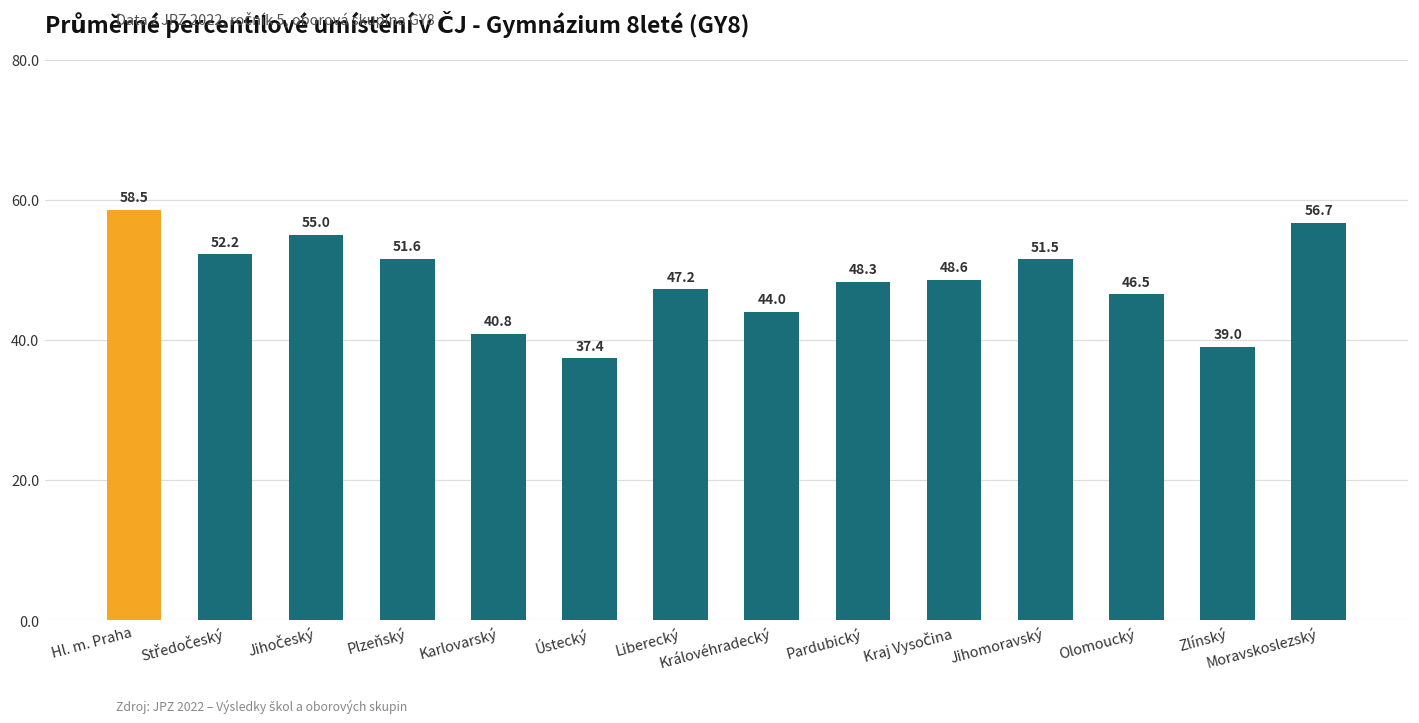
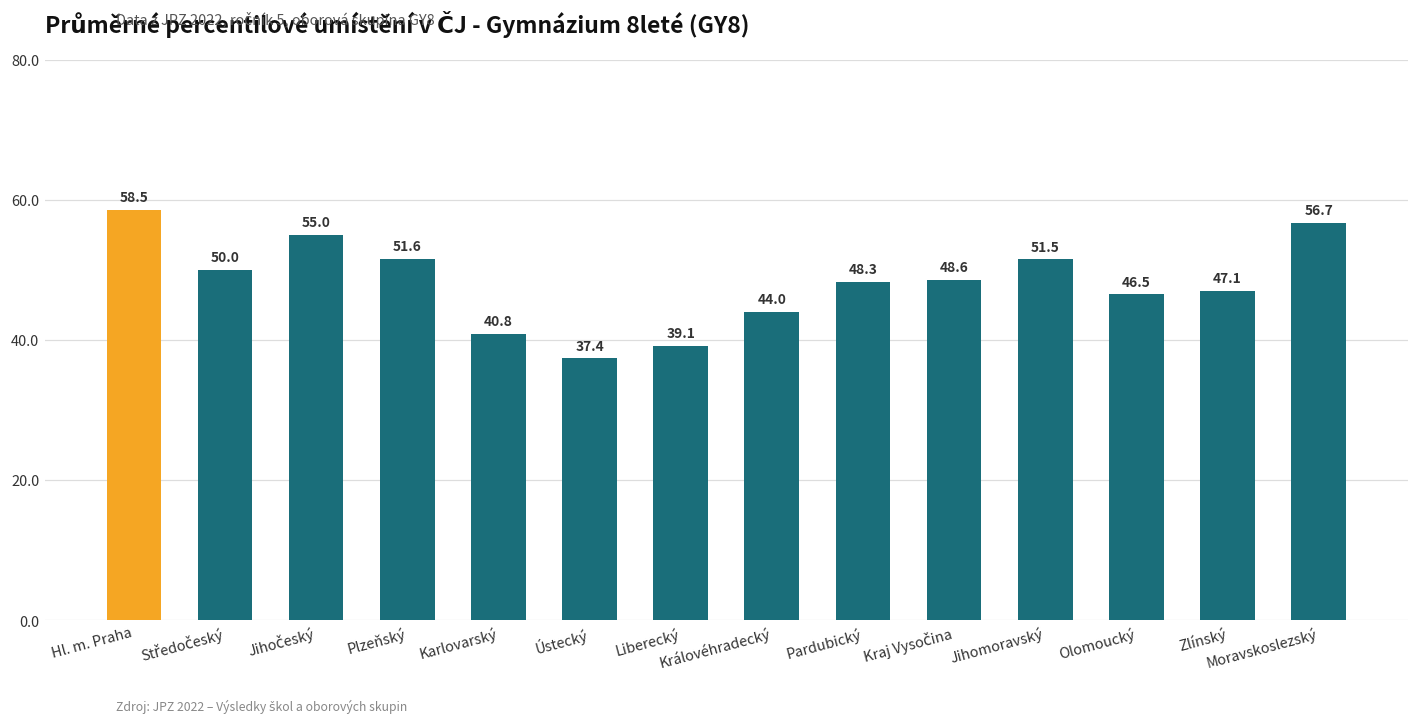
  {
    "Hl. m. Praha": 58.5,
-   "Středočeský": 52.2,
+   "Středočeský": 50.0,
    "Jihočeský": 55.0,
    "Plzeňský": 51.6,
    "Karlovarský": 40.8,
    "Ústecký": 37.4,
-   "Liberecký": 47.2,
+   "Liberecký": 39.1,
    "Královéhradecký": 44.0,
    "Pardubický": 48.3,
    "Kraj Vysočina": 48.6,
    "Jihomoravský": 51.5,
    "Olomoucký": 46.5,
-   "Zlínský": 39.0,
+   "Zlínský": 47.1,
    "Moravskoslezský": 56.7
  }
